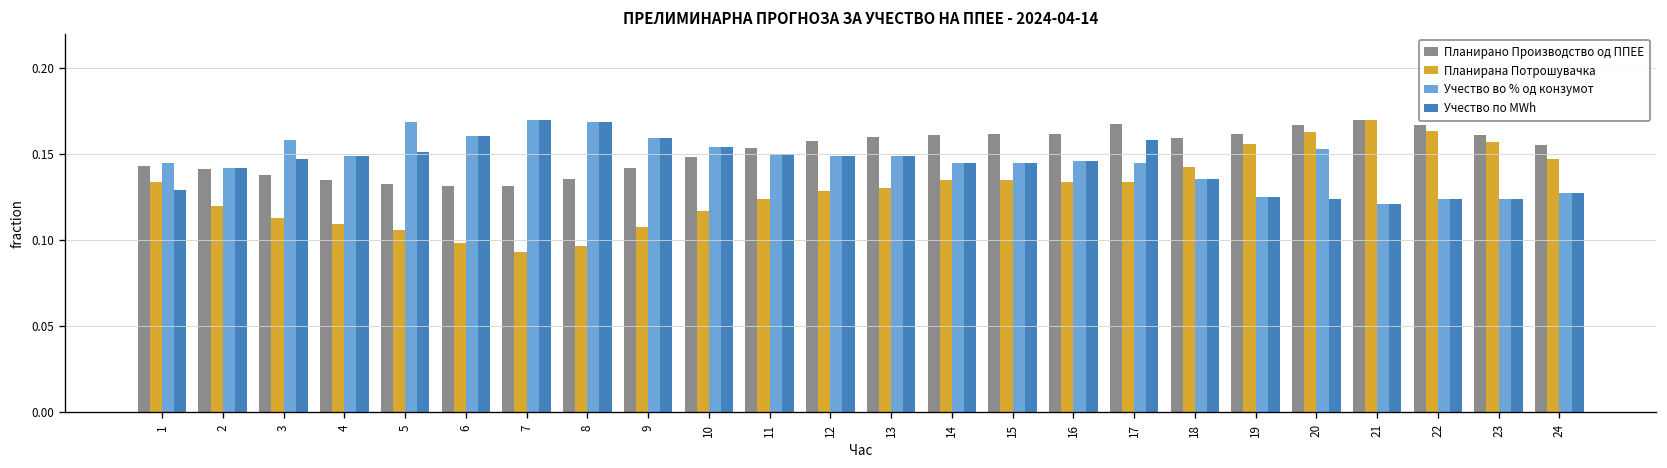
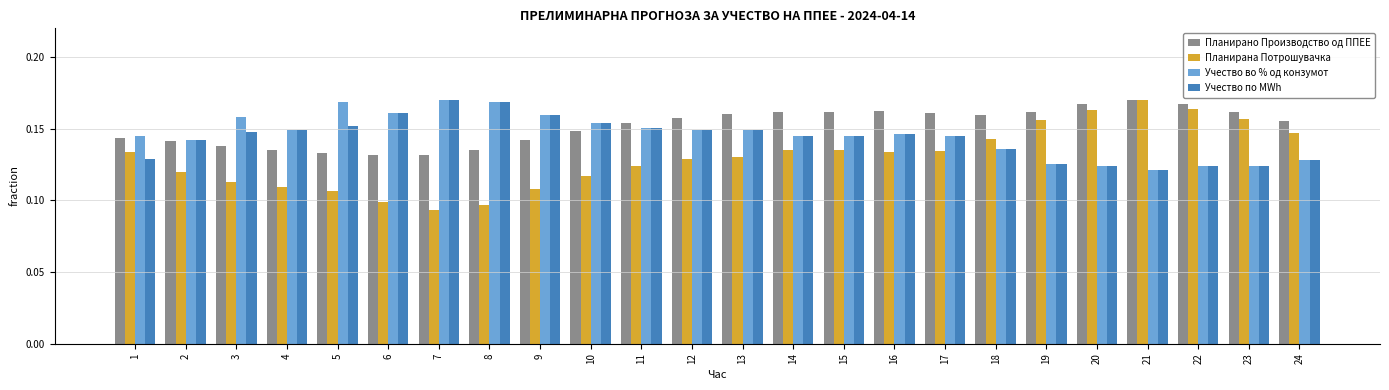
  {
    "Планирано Производство од ППЕЕ": {
      "1": 0.143,
      "2": 0.141,
      "3": 0.138,
      "4": 0.135,
      "5": 0.133,
      "6": 0.132,
      "7": 0.132,
      "8": 0.135,
      "9": 0.142,
      "10": 0.149,
      "11": 0.154,
      "12": 0.158,
      "13": 0.160,
      "14": 0.162,
      "15": 0.162,
      "16": 0.162,
-     "17": 0.168,
+     "17": 0.161,
      "18": 0.160,
      "19": 0.162,
      "20": 0.167,
      "21": 0.170,
      "22": 0.167,
      "23": 0.162,
      "24": 0.155
    },
    "Планирана Потрошувачка": {
      "1": 0.134,
      "2": 0.120,
      "3": 0.113,
      "4": 0.110,
      "5": 0.106,
      "6": 0.099,
      "7": 0.094,
      "8": 0.097,
      "9": 0.108,
      "10": 0.117,
      "11": 0.124,
      "12": 0.129,
      "13": 0.130,
      "14": 0.135,
      "15": 0.135,
      "16": 0.134,
      "17": 0.134,
      "18": 0.143,
      "19": 0.156,
      "20": 0.163,
      "21": 0.170,
      "22": 0.164,
      "23": 0.157,
      "24": 0.147
    },
    "Учество во % од конзумот": {
      "1": 0.145,
      "2": 0.142,
      "3": 0.158,
      "4": 0.149,
      "5": 0.169,
      "6": 0.161,
      "7": 0.170,
      "8": 0.169,
      "9": 0.159,
      "10": 0.154,
      "11": 0.150,
      "12": 0.149,
      "13": 0.149,
      "14": 0.145,
      "15": 0.145,
      "16": 0.146,
      "17": 0.145,
      "18": 0.136,
      "19": 0.125,
-     "20": 0.153,
+     "20": 0.124,
      "21": 0.121,
      "22": 0.124,
      "23": 0.124,
      "24": 0.128
    },
    "Учество по MWh": {
      "1": 0.129,
      "2": 0.142,
      "3": 0.148,
      "4": 0.149,
      "5": 0.152,
      "6": 0.161,
      "7": 0.170,
      "8": 0.169,
      "9": 0.159,
      "10": 0.154,
      "11": 0.150,
      "12": 0.149,
      "13": 0.149,
      "14": 0.145,
      "15": 0.145,
      "16": 0.146,
-     "17": 0.158,
+     "17": 0.145,
      "18": 0.136,
      "19": 0.125,
      "20": 0.124,
      "21": 0.121,
      "22": 0.124,
      "23": 0.124,
      "24": 0.128
    }
  }
